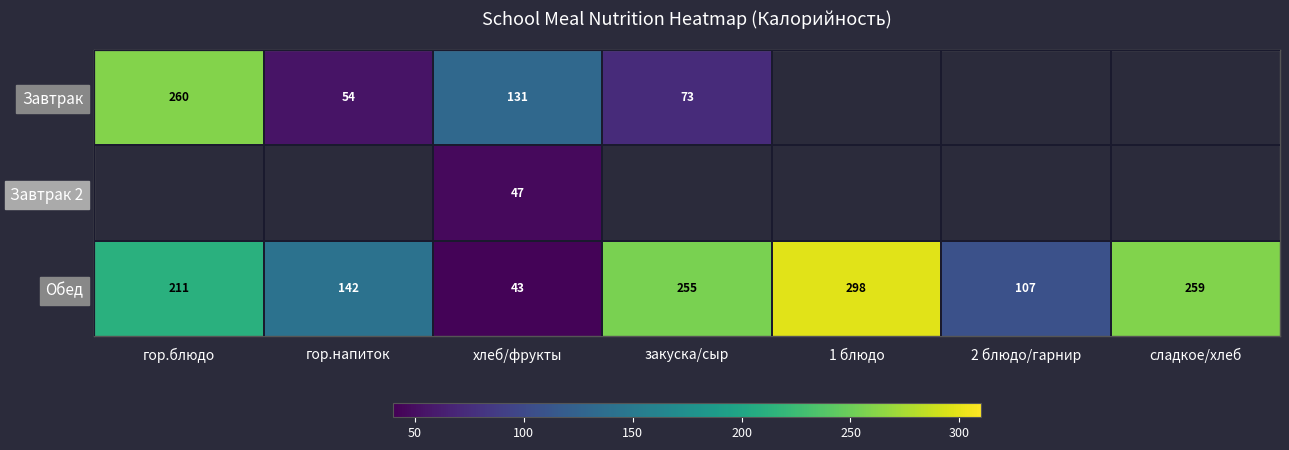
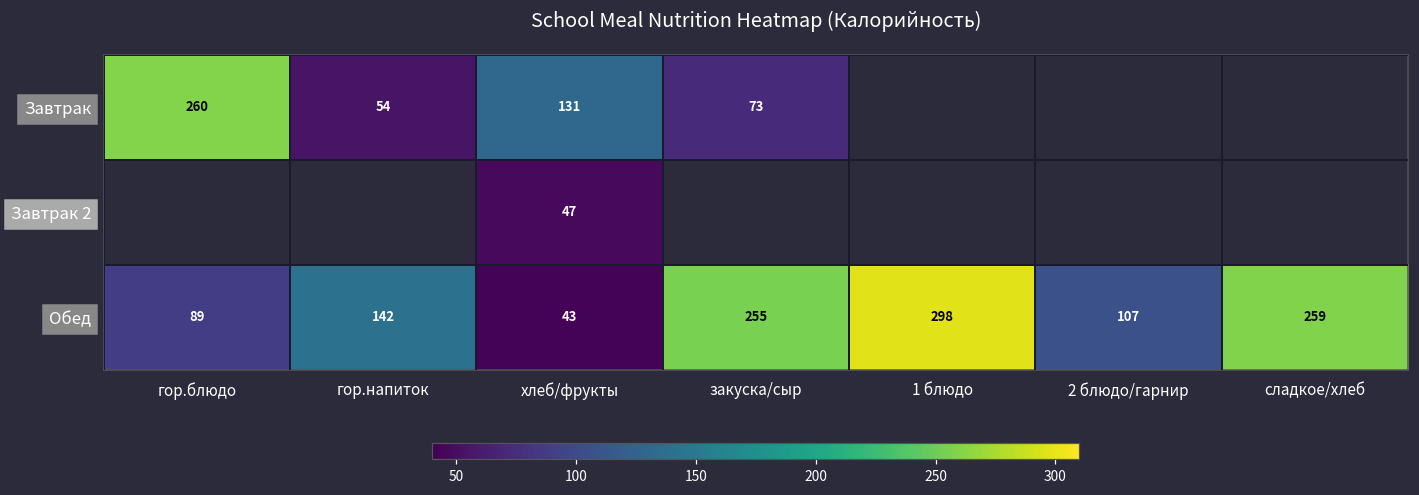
  {
    "Завтрак": {
      "гор.блюдо": 260,
      "гор.напиток": 54,
      "хлеб/фрукты": 131,
      "закуска/сыр": 73
    },
    "Завтрак 2": {
      "хлеб/фрукты": 47
    },
    "Обед": {
-     "гор.блюдо": 211,
+     "гор.блюдо": 89,
      "гор.напиток": 142,
      "хлеб/фрукты": 43,
      "закуска/сыр": 255,
      "1 блюдо": 298,
      "2 блюдо/гарнир": 107,
      "сладкое/хлеб": 259
    }
  }
